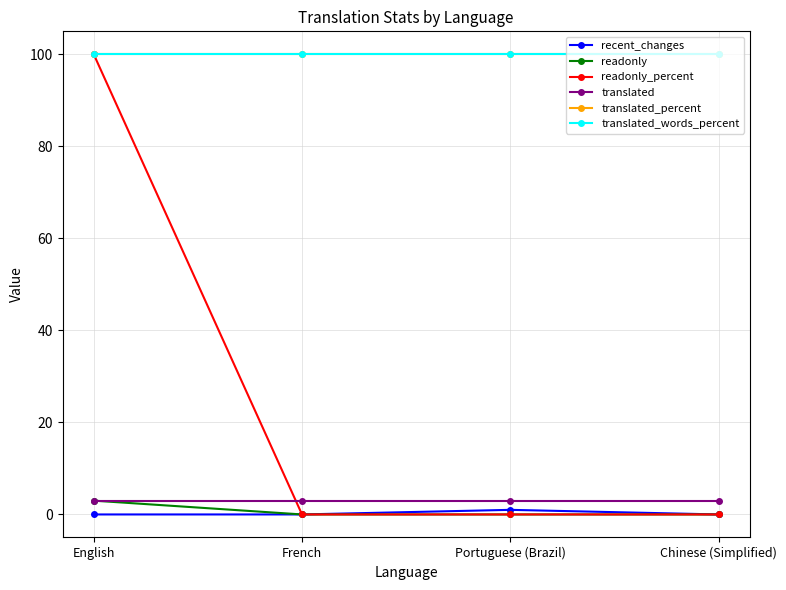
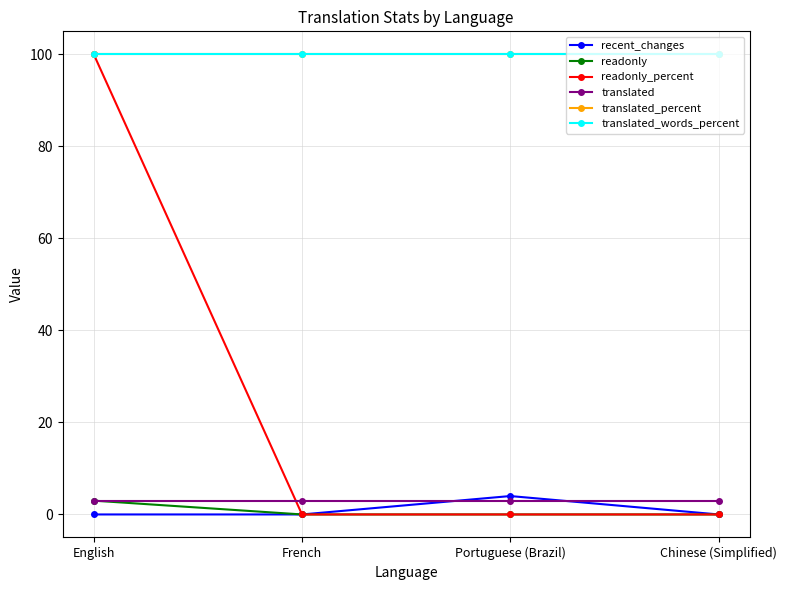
  {
    "recent_changes": {
      "English": 0,
-     "Portuguese (Brazil)": 1
+     "Portuguese (Brazil)": 4
    },
    "translated": {
      "French": 3,
      "Portuguese (Brazil)": 3,
      "Chinese (Simplified)": 3
    },
    "translated_words_percent": {
      "French": 100,
      "Portuguese (Brazil)": 100
    }
  }
